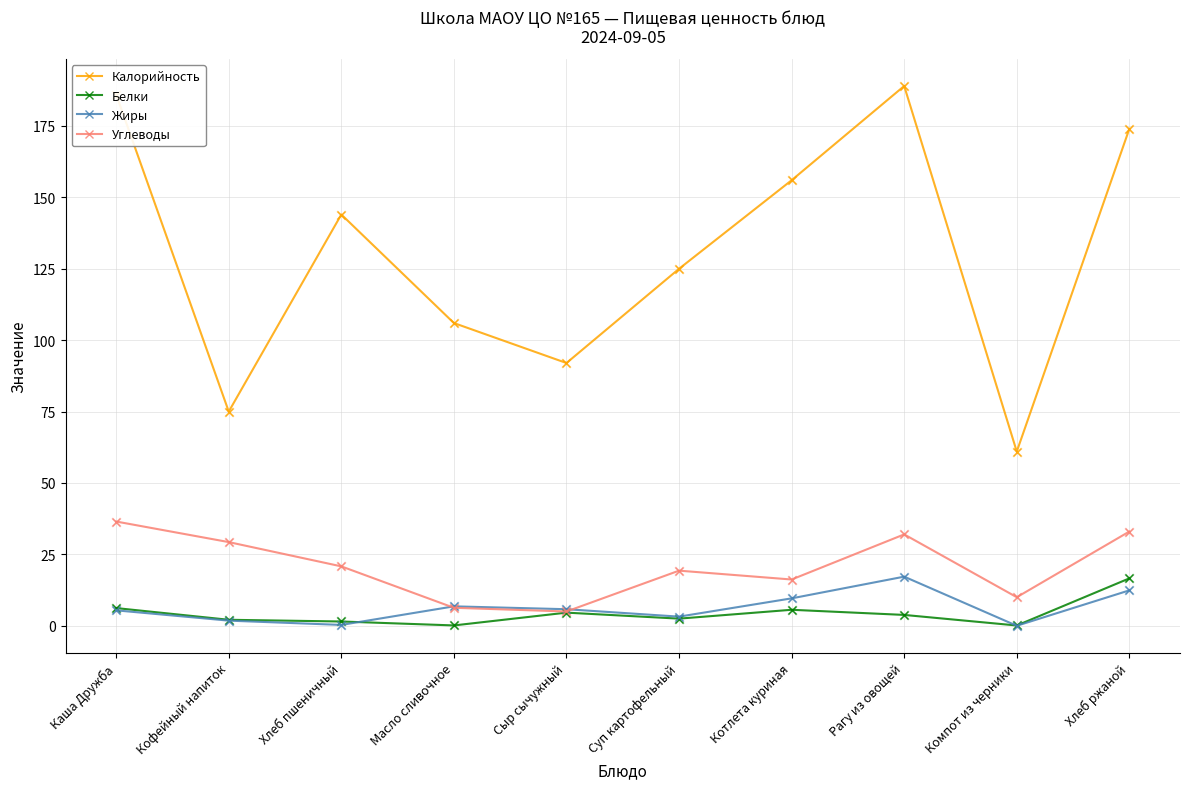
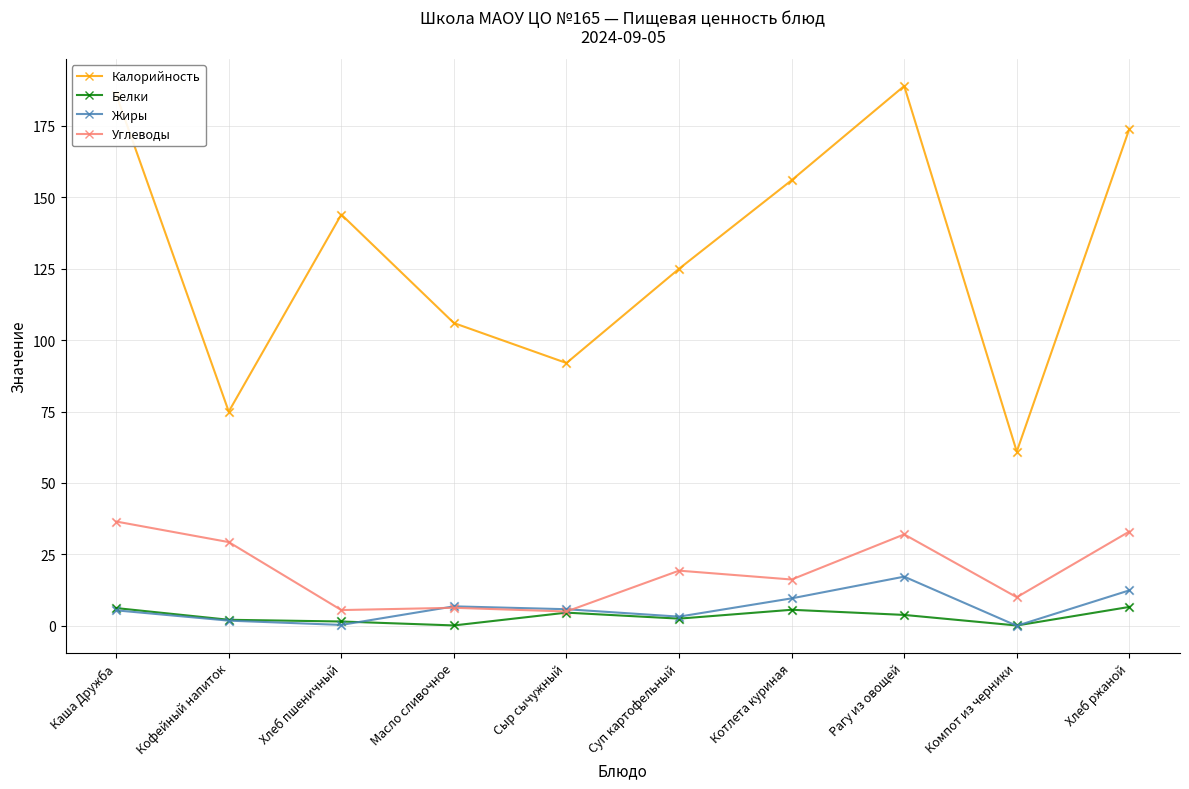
  {
    "Калорийность": {
      "Кофейный напиток": 75,
      "Хлеб пшеничный": 144,
      "Масло сливочное": 106,
      "Сыр сычужный": 92,
      "Суп картофельный": 125,
      "Котлета куриная": 156,
      "Рагу из овощей": 189,
      "Компот из черники": 61,
      "Хлеб ржаной": 174
    },
    "Белки": {
      "Хлеб пшеничный": 2,
      "Масло сливочное": 0,
      "Котлета куриная": 6,
      "Рагу из овощей": 4,
-     "Хлеб ржаной": 17
+     "Хлеб ржаной": 7
    },
    "Жиры": {
      "Хлеб пшеничный": 0,
      "Котлета куриная": 10,
      "Рагу из овощей": 17,
      "Хлеб ржаной": 12
    },
    "Углеводы": {
      "Каша Дружба": 37,
      "Кофейный напиток": 29,
-     "Хлеб пшеничный": 21,
+     "Хлеб пшеничный": 6,
      "Суп картофельный": 19,
      "Котлета куриная": 16,
      "Рагу из овощей": 32,
      "Компот из черники": 10,
      "Хлеб ржаной": 33
    }
  }
